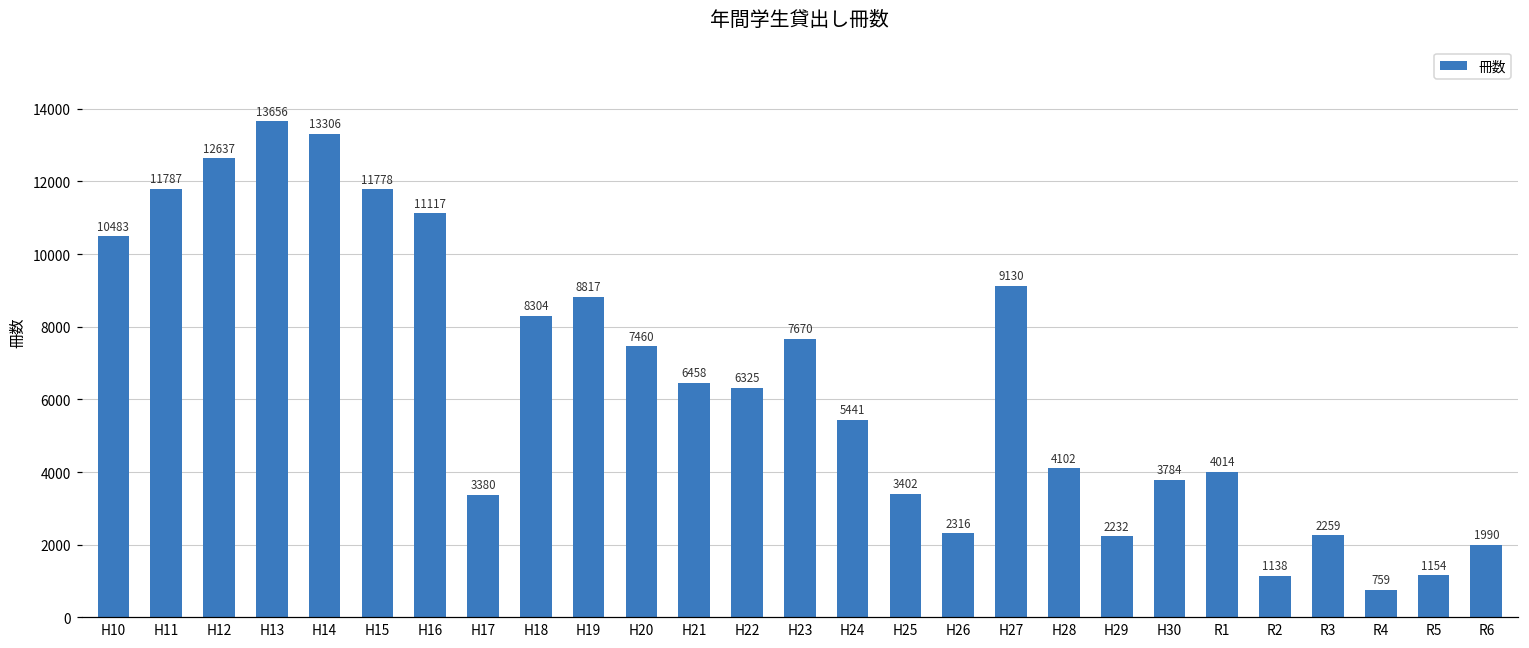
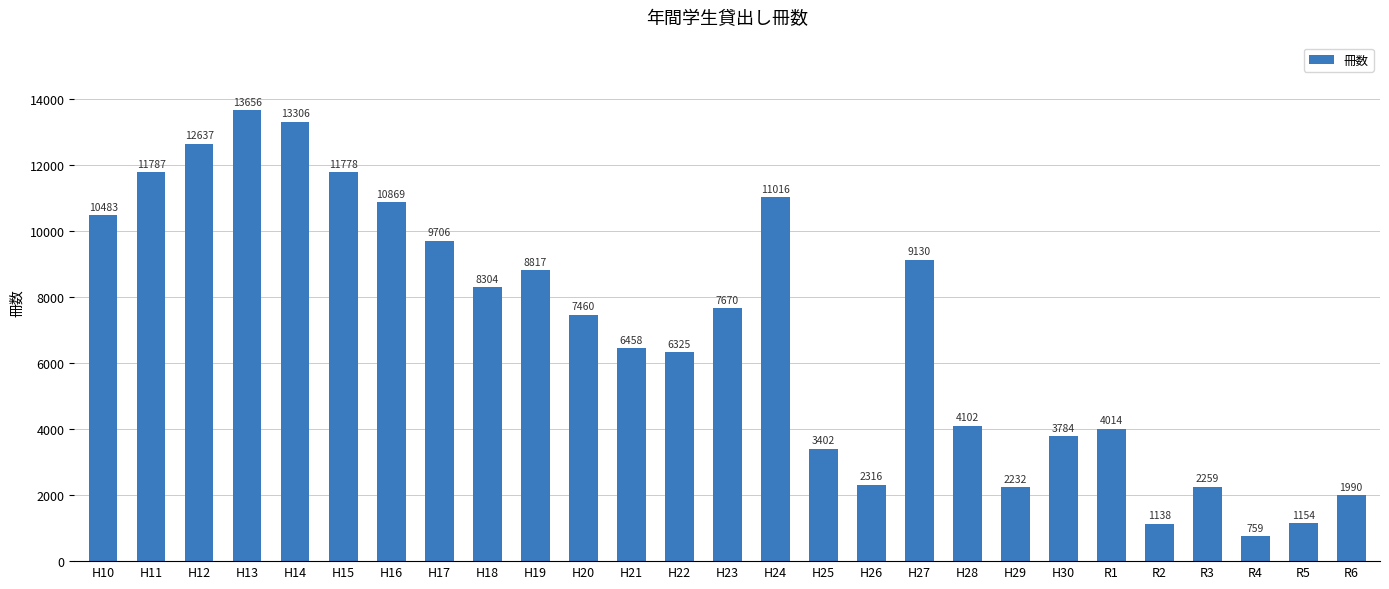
  {
    "H10": 10483,
    "H11": 11787,
    "H12": 12637,
    "H13": 13656,
    "H14": 13306,
    "H15": 11778,
-   "H16": 11117,
-   "H17": 3380,
+   "H16": 10869,
+   "H17": 9706,
    "H18": 8304,
    "H19": 8817,
    "H20": 7460,
    "H21": 6458,
    "H22": 6325,
    "H23": 7670,
-   "H24": 5441,
+   "H24": 11016,
    "H25": 3402,
    "H26": 2316,
    "H27": 9130,
    "H28": 4102,
    "H29": 2232,
    "H30": 3784,
    "R1": 4014,
    "R2": 1138,
    "R3": 2259,
    "R4": 759,
    "R5": 1154,
    "R6": 1990
  }
